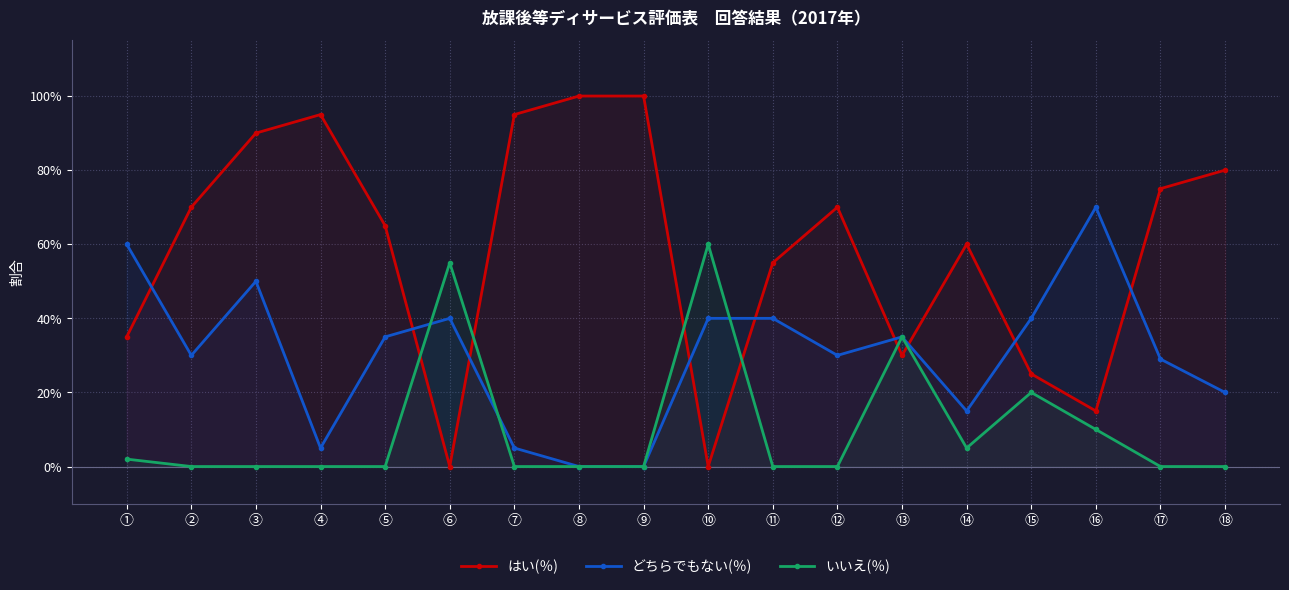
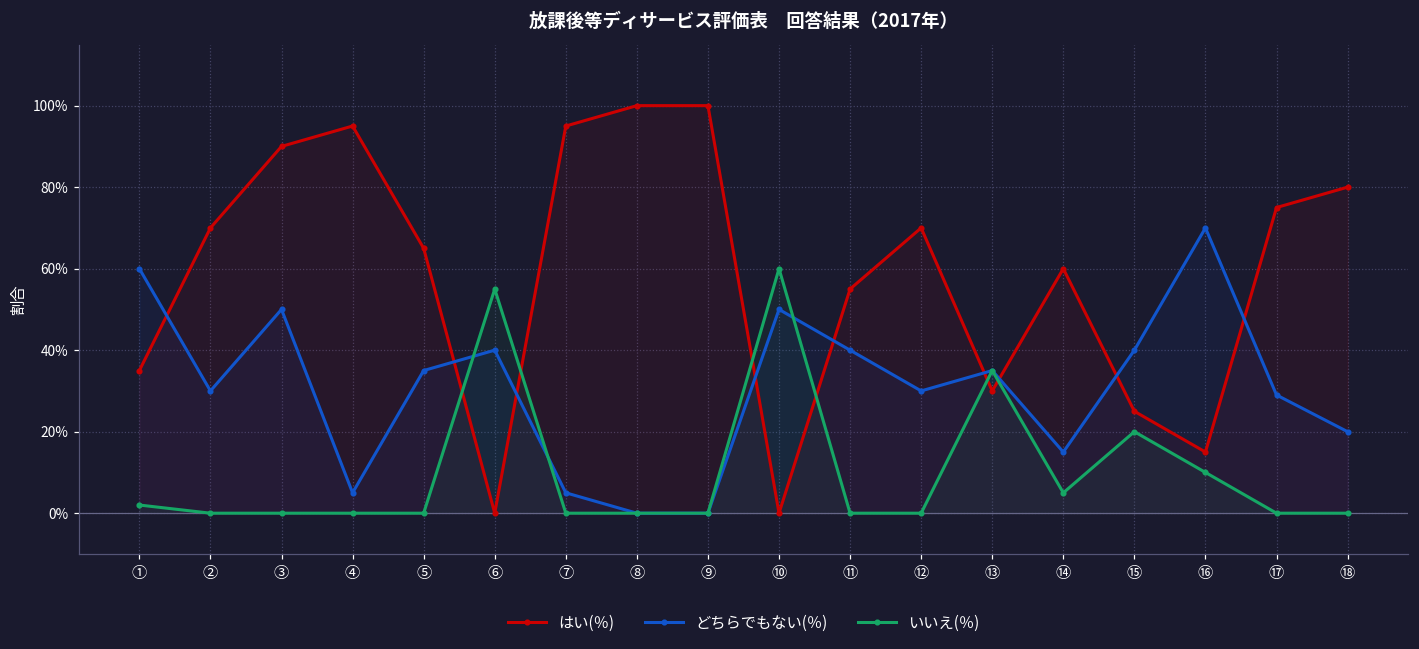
  {
    "はい(％)": {
      "①": "35%",
      "②": "70%",
      "③": "90%",
      "④": "95%",
      "⑤": "65%",
      "⑥": "0%",
      "⑦": "95%",
      "⑧": "100%",
      "⑨": "100%",
      "⑩": "0%",
      "⑪": "55%",
      "⑫": "70%",
      "⑬": "30%",
      "⑭": "60%",
      "⑮": "25%",
      "⑯": "15%",
      "⑰": "75%",
      "⑱": "80%"
    },
    "どちらでもない(％)": {
      "①": "60%",
      "②": "30%",
      "③": "50%",
      "④": "5%",
      "⑤": "35%",
      "⑥": "40%",
      "⑦": "5%",
-     "⑩": "40%",
+     "⑩": "50%",
      "⑪": "40%",
      "⑫": "30%",
      "⑭": "15%",
      "⑮": "40%",
      "⑯": "70%",
      "⑰": "29%",
      "⑱": "20%"
    },
    "いいえ(％)": {
      "①": "2%",
      "②": "0%",
      "③": "0%",
      "④": "0%",
      "⑤": "0%",
      "⑥": "55%",
      "⑦": "0%",
      "⑩": "60%",
      "⑪": "0%",
      "⑫": "0%",
      "⑭": "5%",
      "⑮": "20%",
      "⑯": "10%",
      "⑰": "0%",
      "⑱": "0%"
    }
  }
